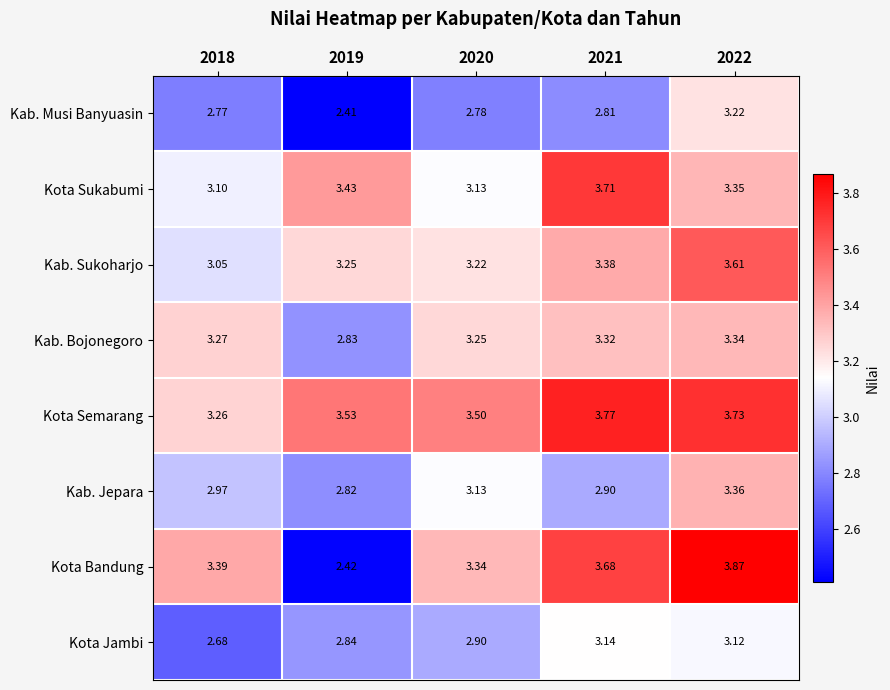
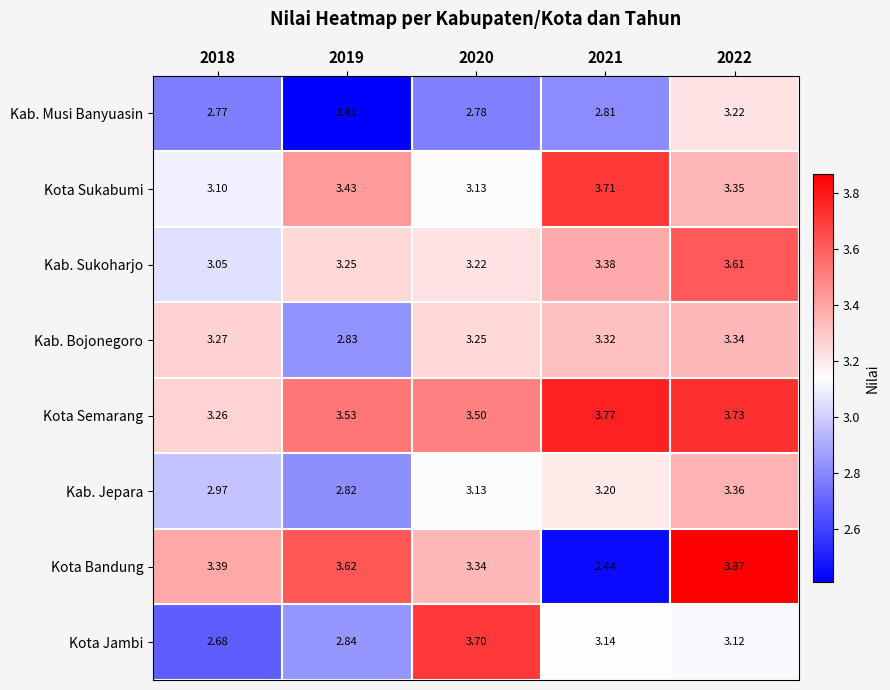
  {
    "Kab. Musi Banyuasin": {
      "2018": 2.77,
      "2019": 2.41,
      "2020": 2.78,
      "2021": 2.81,
      "2022": 3.22
    },
    "Kota Sukabumi": {
      "2018": 3.10,
      "2019": 3.43,
      "2020": 3.13,
      "2021": 3.71,
      "2022": 3.35
    },
    "Kab. Sukoharjo": {
      "2018": 3.05,
      "2019": 3.25,
      "2020": 3.22,
      "2021": 3.38,
      "2022": 3.61
    },
    "Kab. Bojonegoro": {
      "2018": 3.27,
      "2019": 2.83,
      "2020": 3.25,
      "2021": 3.32,
      "2022": 3.34
    },
    "Kota Semarang": {
      "2018": 3.26,
      "2019": 3.53,
      "2020": 3.50,
      "2021": 3.77,
      "2022": 3.73
    },
    "Kab. Jepara": {
      "2018": 2.97,
      "2019": 2.82,
      "2020": 3.13,
-     "2021": 2.90,
+     "2021": 3.20,
      "2022": 3.36
    },
    "Kota Bandung": {
      "2018": 3.39,
-     "2019": 2.42,
+     "2019": 3.62,
      "2020": 3.34,
-     "2021": 3.68,
+     "2021": 2.44,
      "2022": 3.87
    },
    "Kota Jambi": {
      "2018": 2.68,
      "2019": 2.84,
-     "2020": 2.90,
+     "2020": 3.70,
      "2021": 3.14,
      "2022": 3.12
    }
  }
